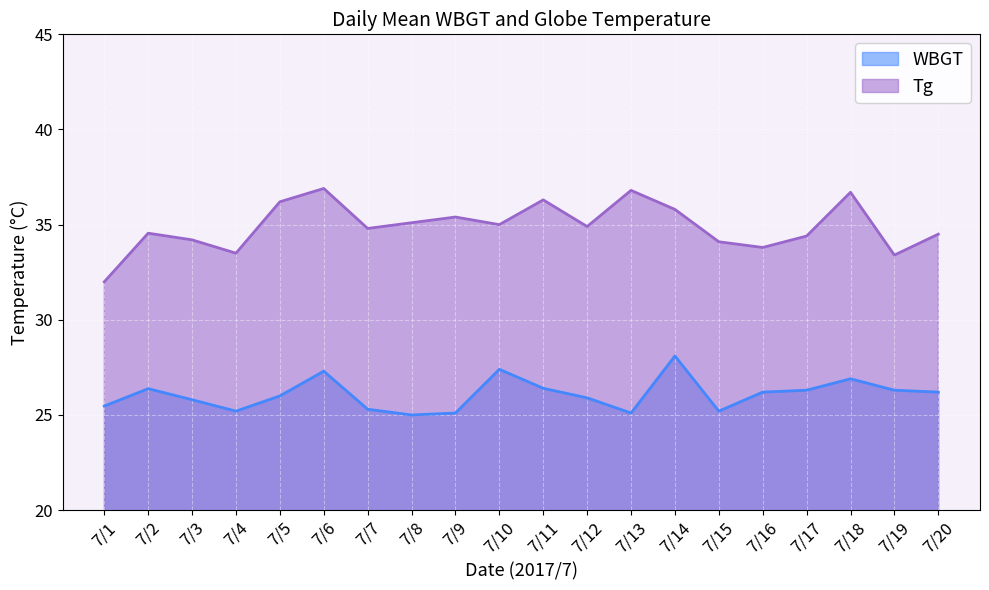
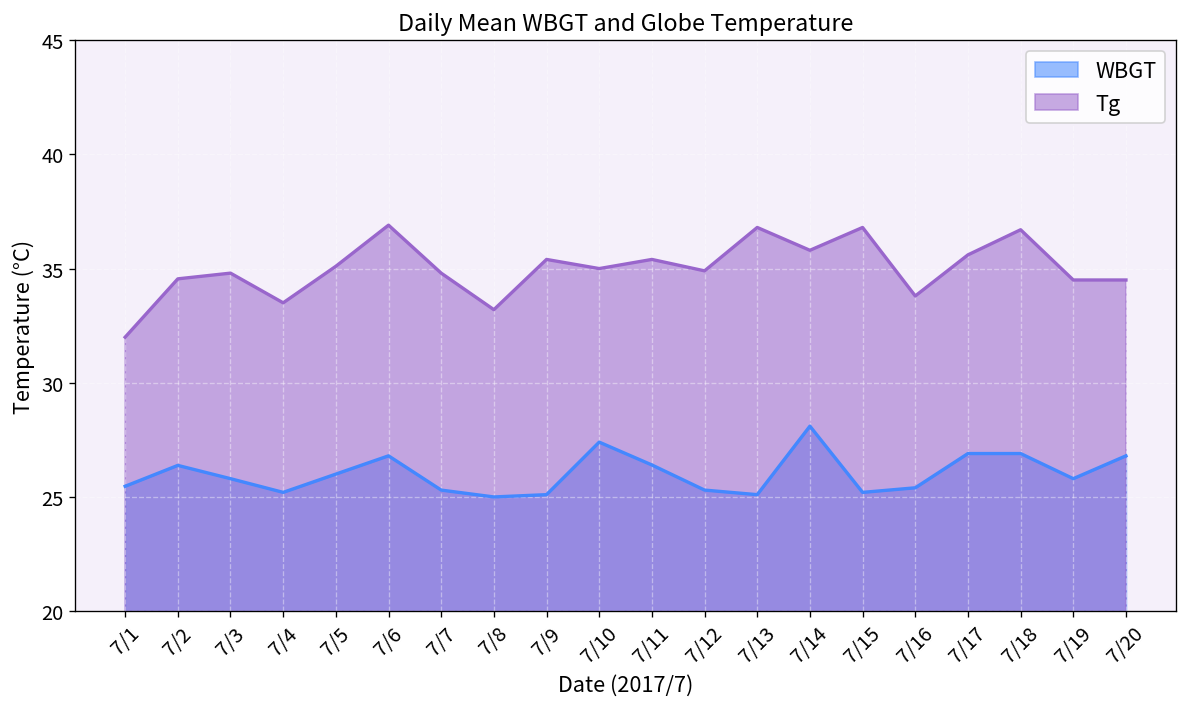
  {
    "WBGT": {
      "7/1": 25.5,
      "7/2": 26.4,
      "7/3": 25.8,
      "7/4": 25.2,
      "7/5": 26.0,
-     "7/6": 27.3,
+     "7/6": 26.8,
      "7/7": 25.3,
      "7/8": 25.0,
      "7/9": 25.1,
      "7/10": 27.4,
      "7/11": 26.4,
-     "7/12": 25.9,
+     "7/12": 25.3,
      "7/13": 25.1,
      "7/14": 28.1,
      "7/15": 25.2,
-     "7/16": 26.2,
-     "7/17": 26.3,
+     "7/16": 25.4,
+     "7/17": 26.9,
      "7/18": 26.9,
-     "7/19": 26.3,
-     "7/20": 26.2
+     "7/19": 25.8,
+     "7/20": 26.8
    },
    "Tg": {
      "7/1": 32.0,
      "7/2": 34.6,
-     "7/3": 34.2,
+     "7/3": 34.8,
      "7/4": 33.5,
-     "7/5": 36.2,
+     "7/5": 35.1,
      "7/6": 36.9,
      "7/7": 34.8,
-     "7/8": 35.1,
+     "7/8": 33.2,
      "7/9": 35.4,
      "7/10": 35.0,
-     "7/11": 36.3,
+     "7/11": 35.4,
      "7/12": 34.9,
      "7/13": 36.8,
      "7/14": 35.8,
-     "7/15": 34.1,
+     "7/15": 36.8,
      "7/16": 33.8,
-     "7/17": 34.4,
+     "7/17": 35.6,
      "7/18": 36.7,
-     "7/19": 33.4,
+     "7/19": 34.5,
      "7/20": 34.5
    }
  }
